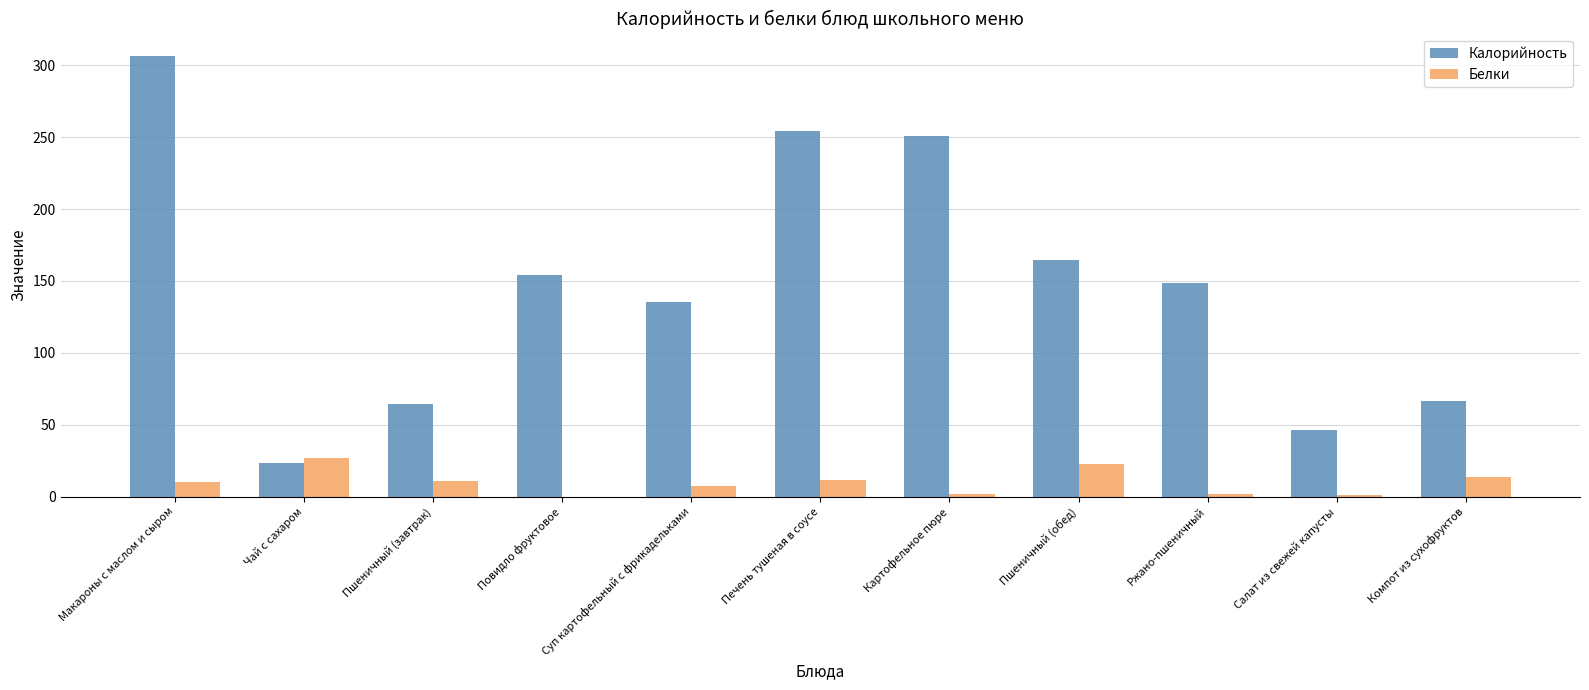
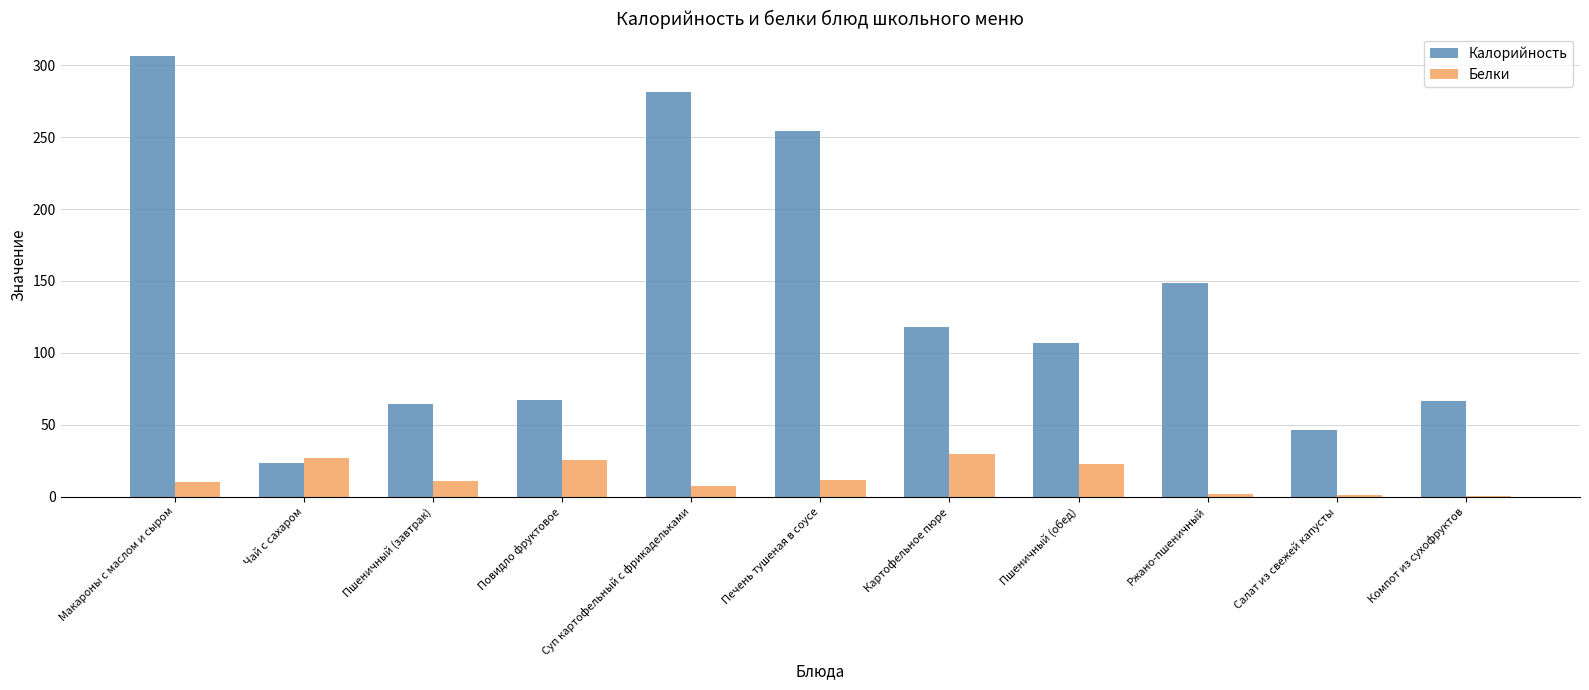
  {
    "Калорийность": {
      "Макароны с маслом и сыром": 307,
      "Чай с сахаром": 23,
      "Пшеничный (завтрак)": 64,
-     "Повидло фруктовое": 154,
-     "Суп картофельный с фрикадельками": 135,
+     "Повидло фруктовое": 67,
+     "Суп картофельный с фрикадельками": 281,
      "Печень тушеная в соусе": 255,
-     "Картофельное пюре": 251,
-     "Пшеничный (обед)": 164,
+     "Картофельное пюре": 118,
+     "Пшеничный (обед)": 107,
      "Ржано-пшеничный": 149,
      "Салат из свежей капусты": 46,
      "Компот из сухофруктов": 66
    },
    "Белки": {
      "Макароны с маслом и сыром": 10,
      "Чай с сахаром": 27,
      "Пшеничный (завтрак)": 11,
-     "Повидло фруктовое": 0,
+     "Повидло фруктовое": 25,
      "Суп картофельный с фрикадельками": 7,
      "Печень тушеная в соусе": 12,
-     "Картофельное пюре": 2,
+     "Картофельное пюре": 30,
      "Пшеничный (обед)": 23,
      "Ржано-пшеничный": 2,
-     "Компот из сухофруктов": 13
+     "Компот из сухофруктов": 0
    }
  }
